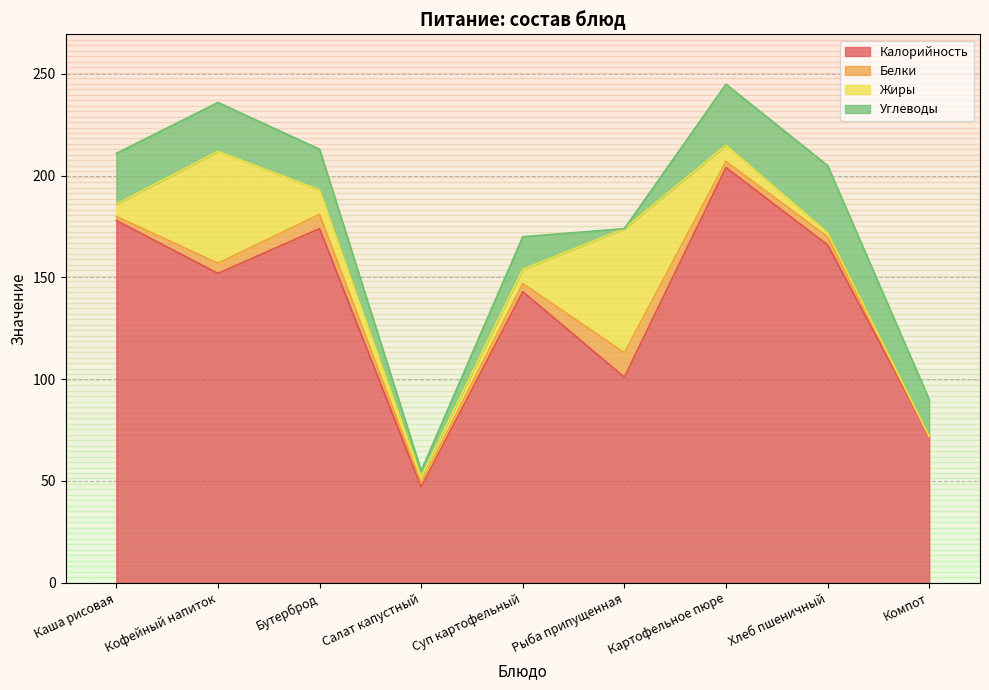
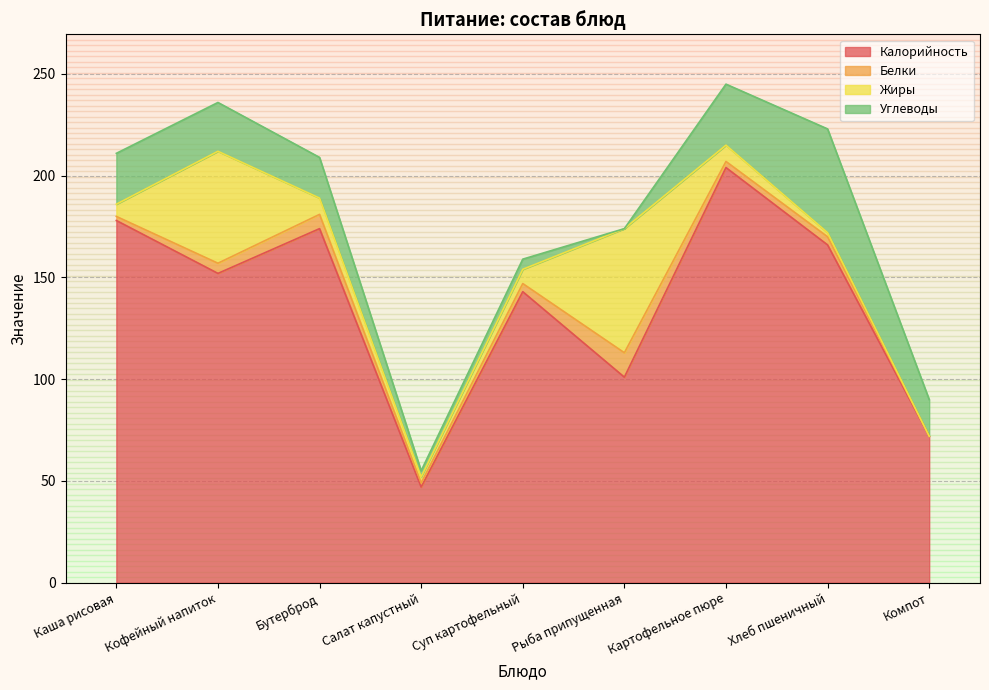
  {
    "Калорийность": {
      "Каша рисовая": 178,
      "Кофейный напиток": 152,
      "Бутерброд": 174,
      "Салат капустный": 47,
      "Суп картофельный": 143,
      "Рыба припущенная": 101,
      "Картофельное пюре": 204,
      "Хлеб пшеничный": 166
    },
    "Белки": {
      "Каша рисовая": 2,
      "Кофейный напиток": 5,
      "Бутерброд": 7,
      "Салат капустный": 2,
      "Суп картофельный": 4,
      "Рыба припущенная": 12,
      "Картофельное пюре": 3,
      "Хлеб пшеничный": 4
    },
    "Жиры": {
      "Каша рисовая": 6,
      "Кофейный напиток": 55,
-     "Бутерброд": 12,
+     "Бутерброд": 8,
      "Салат капустный": 3,
      "Суп картофельный": 7,
      "Картофельное пюре": 8,
      "Хлеб пшеничный": 2
    },
    "Углеводы": {
      "Каша рисовая": 25,
      "Кофейный напиток": 24,
      "Бутерброд": 20,
      "Салат капустный": 3,
-     "Суп картофельный": 16,
+     "Суп картофельный": 5,
      "Картофельное пюре": 30,
-     "Хлеб пшеничный": 33,
+     "Хлеб пшеничный": 51,
      "Компот": 18
    }
  }
